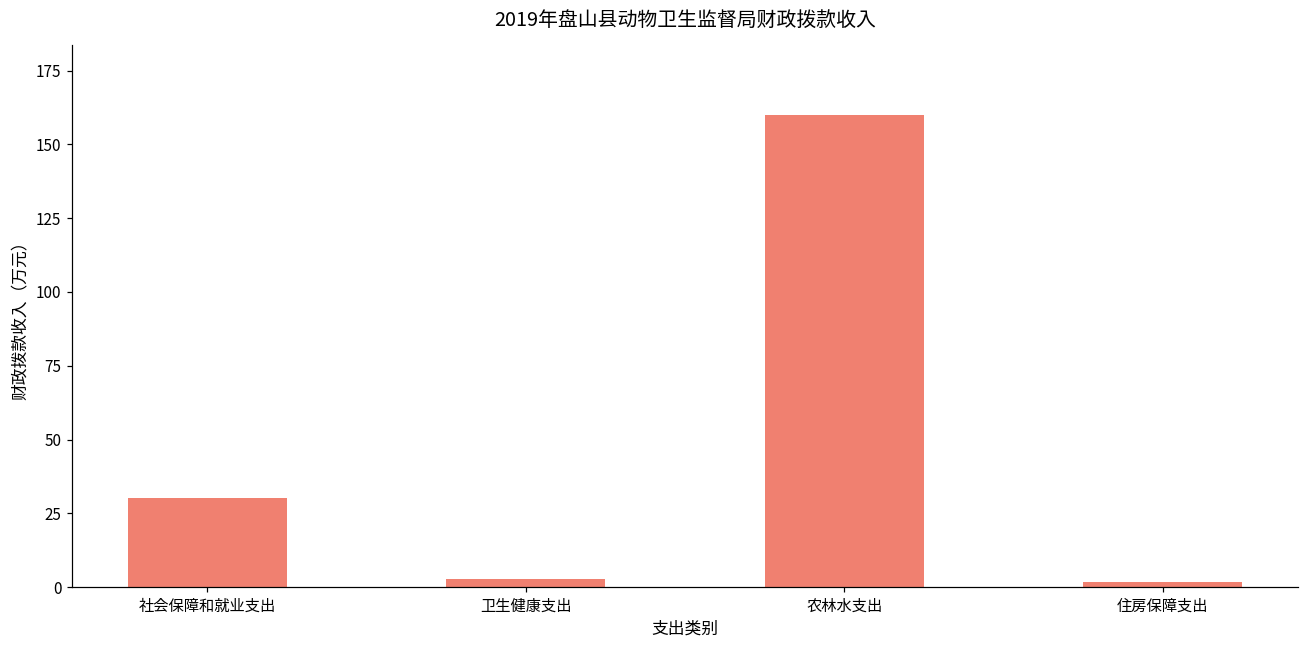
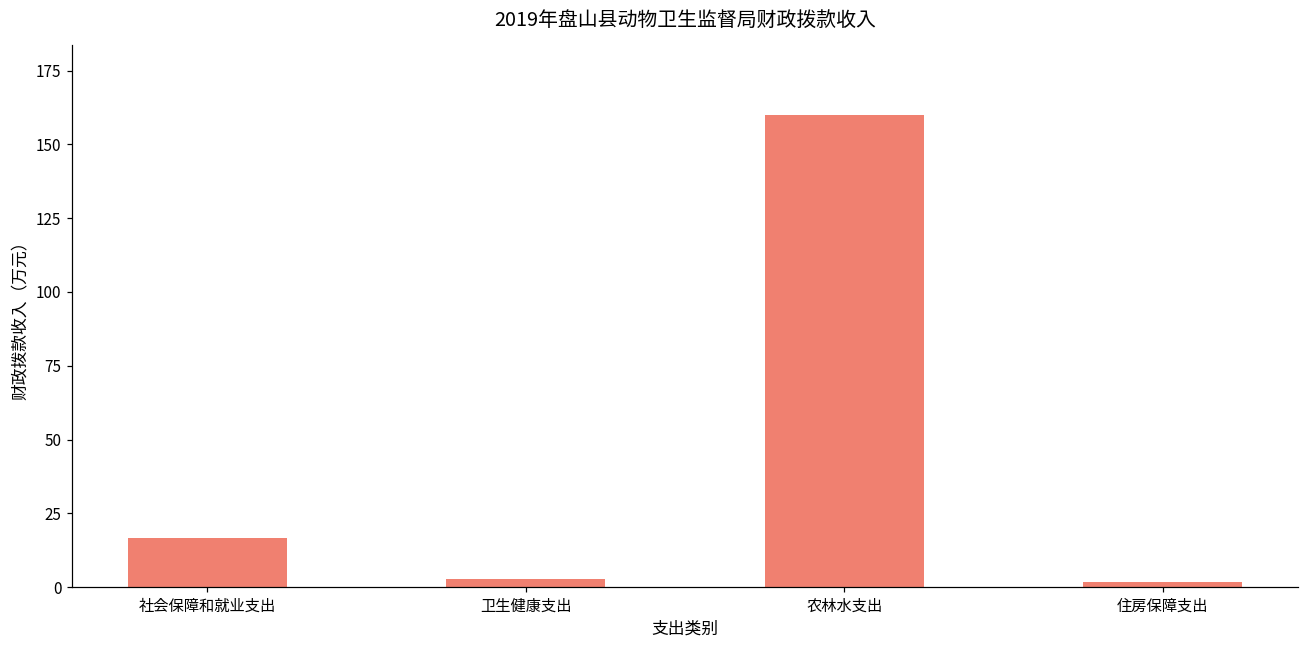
  {
-   "社会保障和就业支出": 30,
+   "社会保障和就业支出": 17,
    "卫生健康支出": 3,
    "农林水支出": 160,
    "住房保障支出": 2
  }
